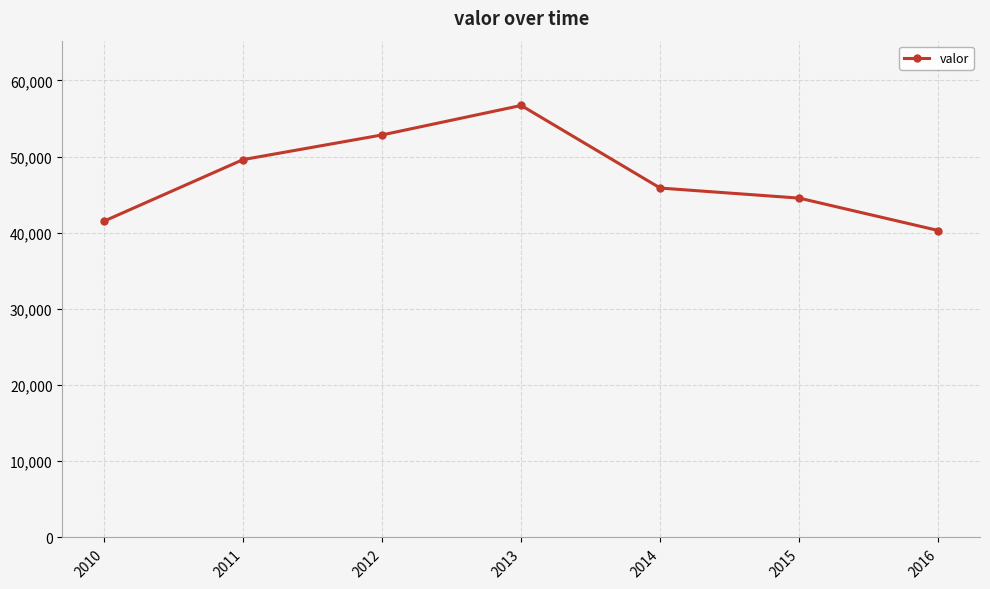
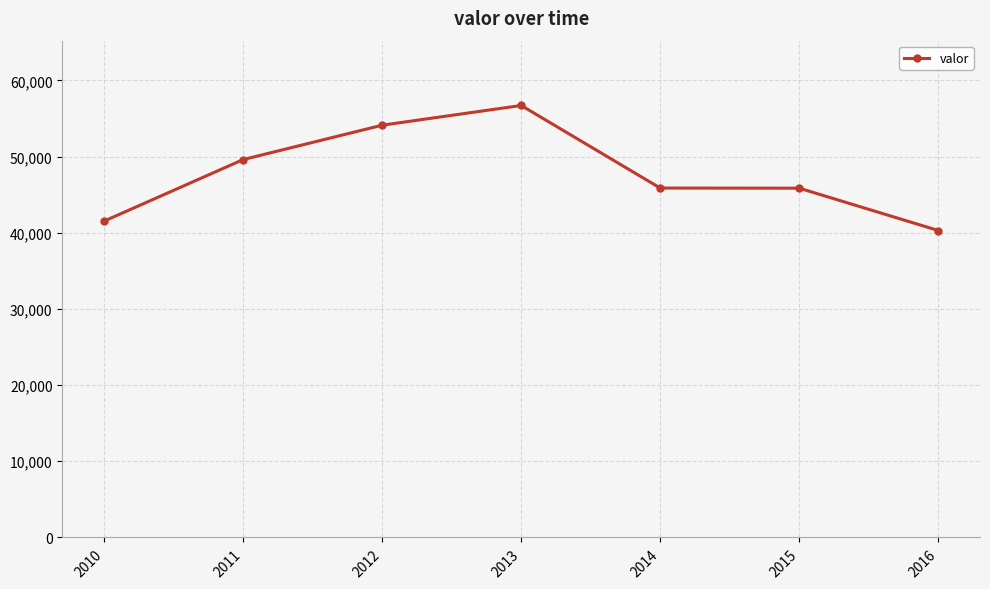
  {
    "2010": "42,000",
    "2011": "50,000",
-   "2012": "53,000",
+   "2012": "54,000",
    "2013": "57,000",
    "2014": "46,000",
-   "2015": "45,000",
+   "2015": "46,000",
    "2016": "40,000"
  }
